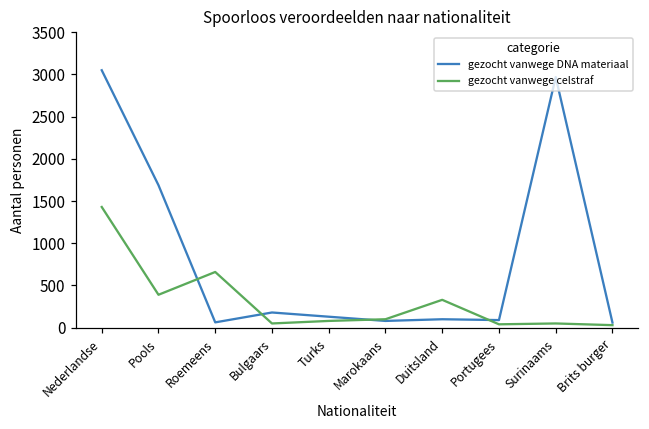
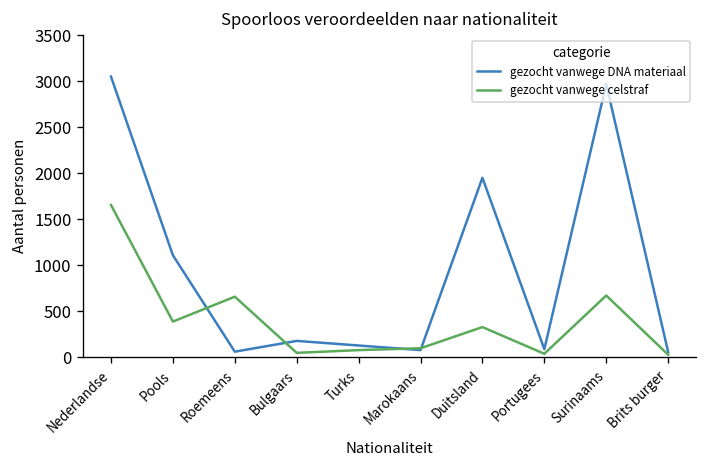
  {
    "gezocht vanwege DNA materiaal": {
      "Nederlandse": 3100,
-     "Pools": 1700,
+     "Pools": 1100,
      "Roemeens": 100,
      "Bulgaars": 200,
      "Turks": 100,
-     "Duitsland": 100,
+     "Duitsland": 2000,
      "Portugees": 100
    },
    "gezocht vanwege celstraf": {
-     "Nederlandse": 1400,
+     "Nederlandse": 1700,
      "Pools": 400,
      "Roemeens": 700,
      "Bulgaars": 100,
      "Turks": 100,
      "Duitsland": 300,
      "Portugees": 0,
-     "Surinaams": 100
+     "Surinaams": 700
    }
  }
